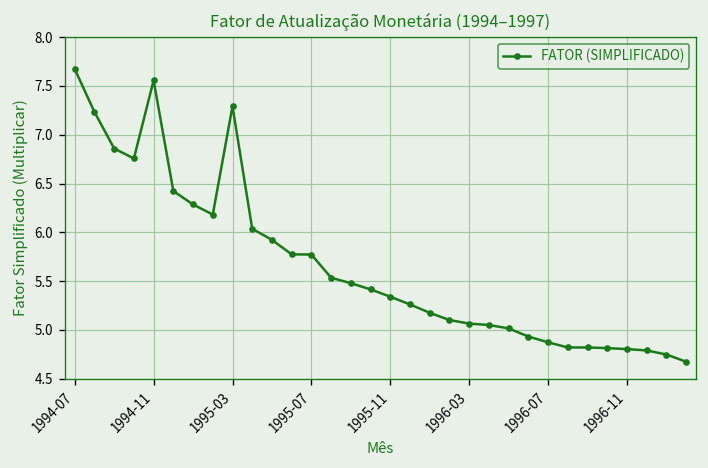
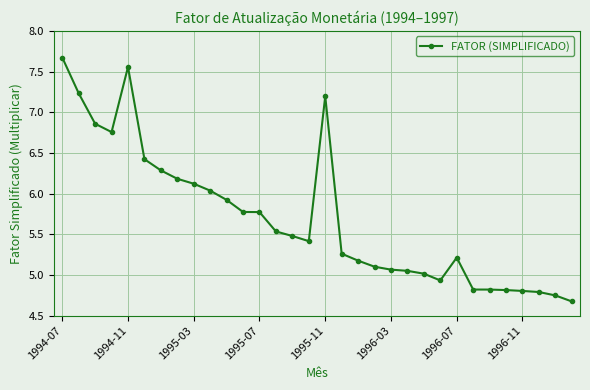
  {
    "1994-07": 7.7,
    "1994-11": 7.6,
-   "1995-03": 7.3,
+   "1995-03": 6.1,
    "1995-07": 5.8,
-   "1995-11": 5.3,
+   "1995-11": 7.2,
    "1996-03": 5.1,
-   "1996-07": 4.9,
+   "1996-07": 5.2,
    "1996-11": 4.8
  }
